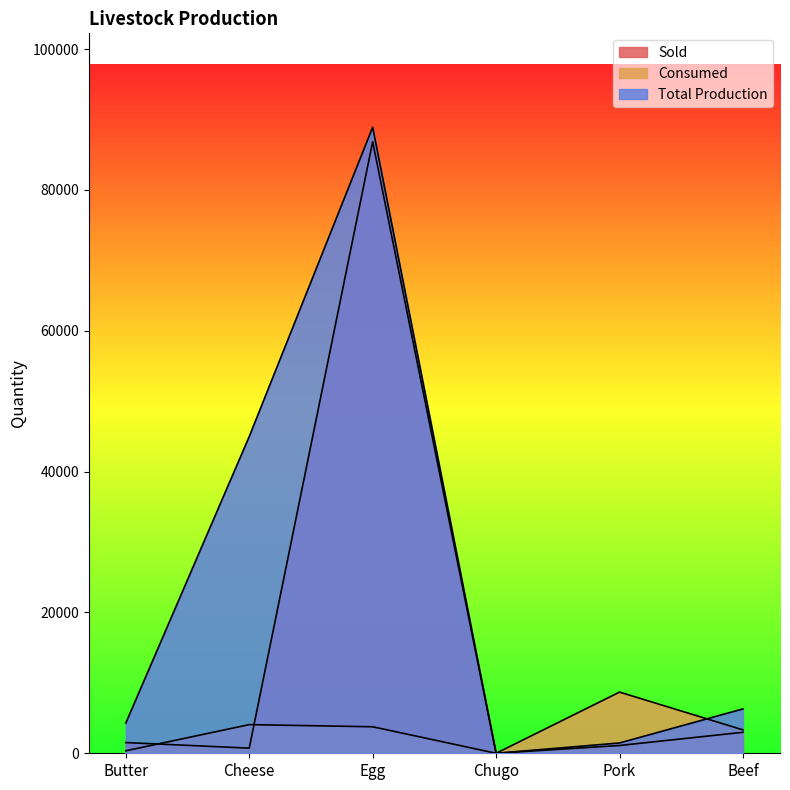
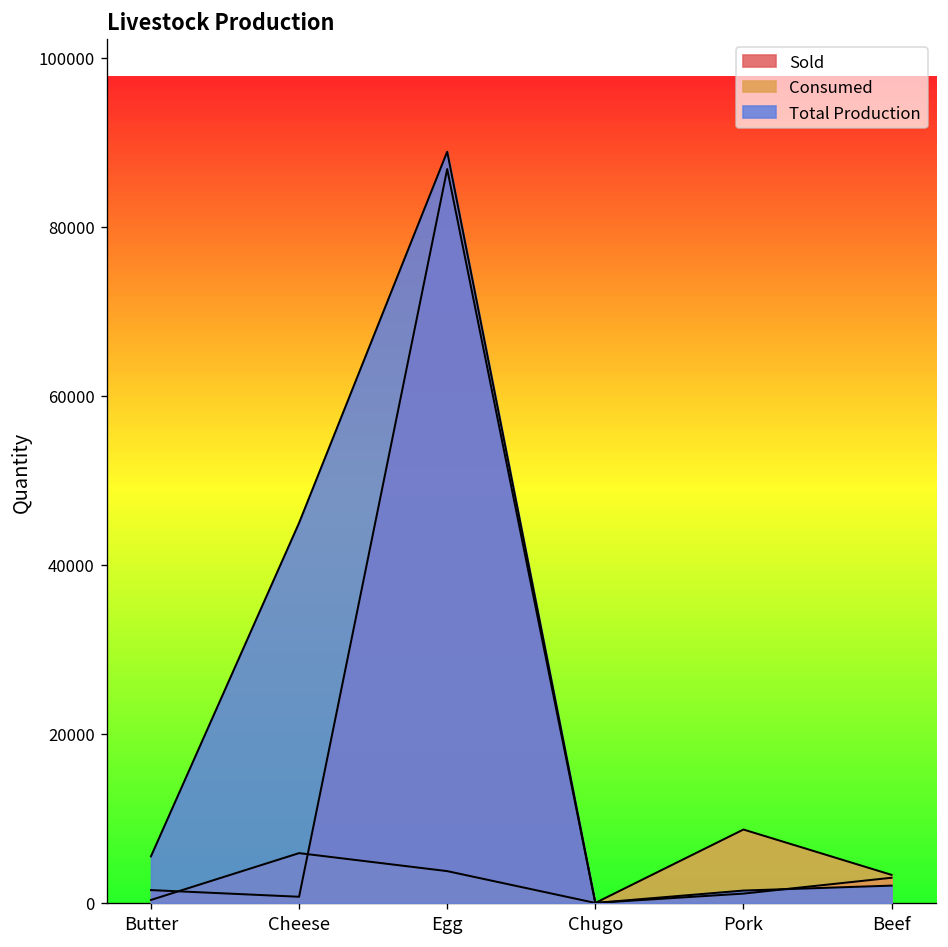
  {
    "Sold": {
      "Butter": 2000,
      "Cheese": 1000,
      "Egg": 87000
    },
    "Consumed": {
      "Butter": 0,
-     "Cheese": 4000,
+     "Cheese": 6000,
      "Egg": 4000,
      "Pork": 9000
    },
    "Total Production": {
-     "Butter": 4000,
+     "Butter": 6000,
      "Cheese": 45000,
      "Egg": 89000,
-     "Beef": 6000
+     "Beef": 2000
    }
  }
